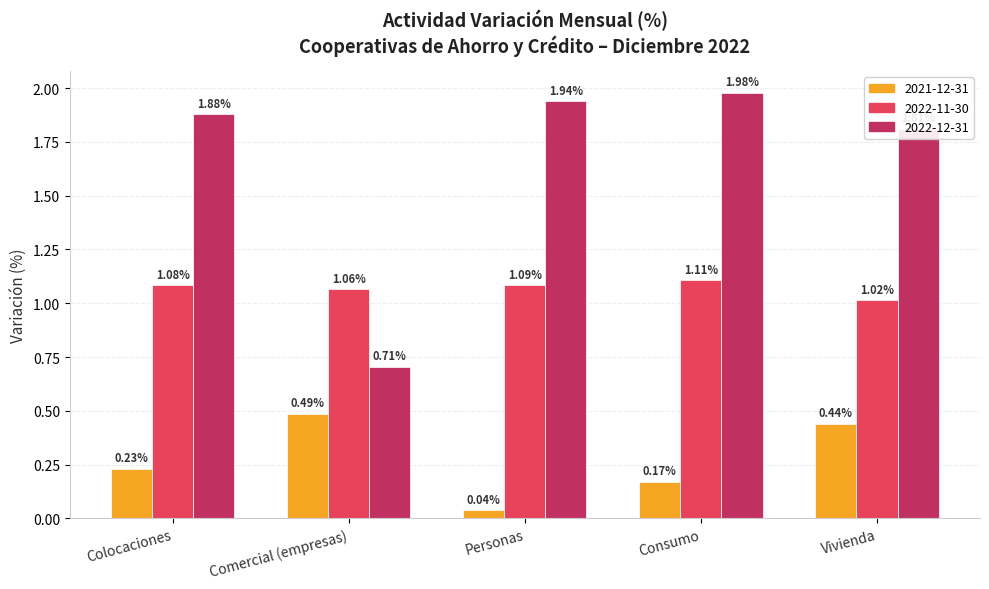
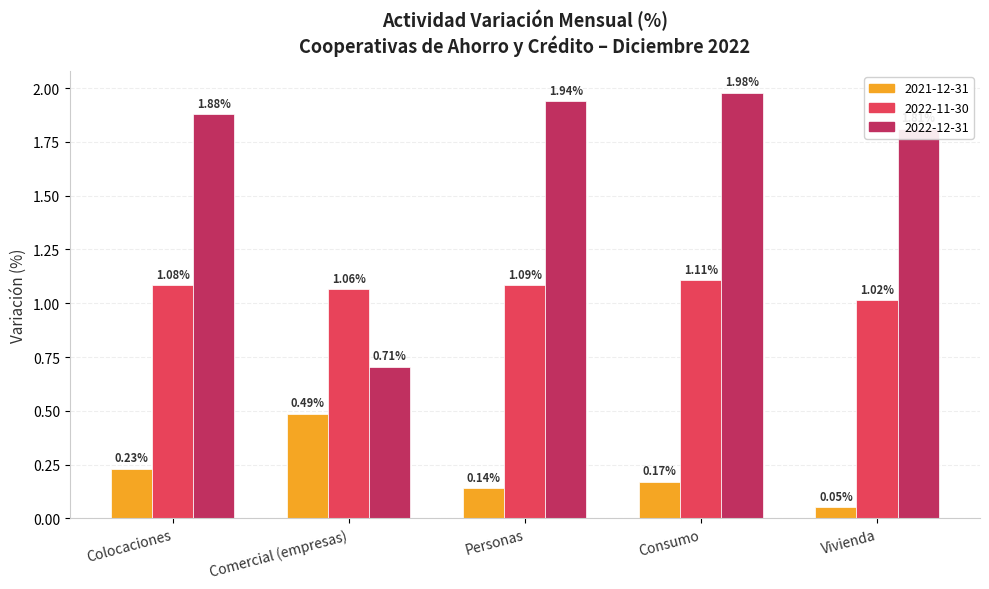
  {
    "2021-12-31": {
      "Colocaciones": "0.23%",
      "Comercial (empresas)": "0.49%",
-     "Personas": "0.04%",
+     "Personas": "0.14%",
      "Consumo": "0.17%",
-     "Vivienda": "0.44%"
+     "Vivienda": "0.05%"
    }
  }
